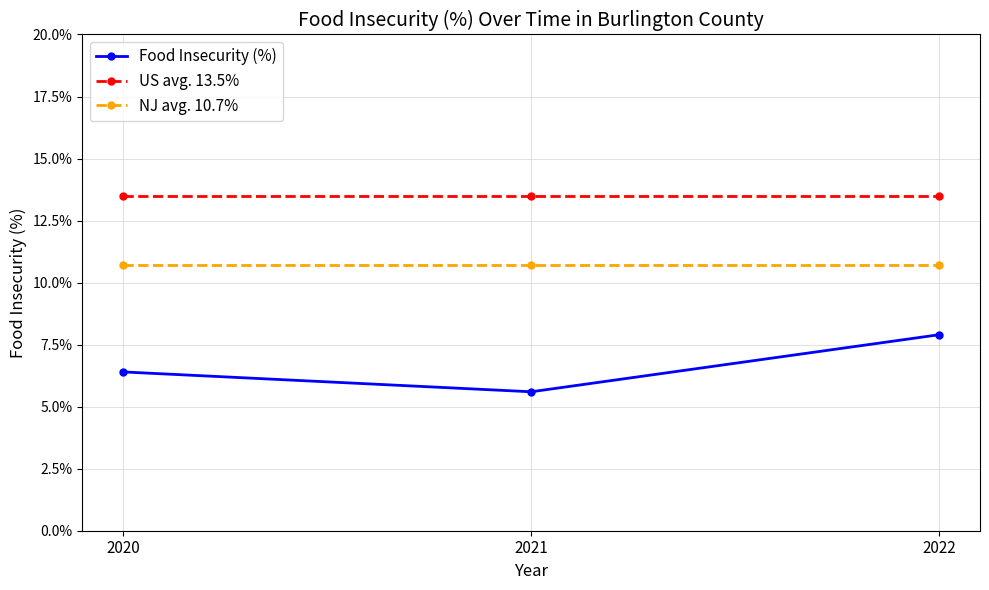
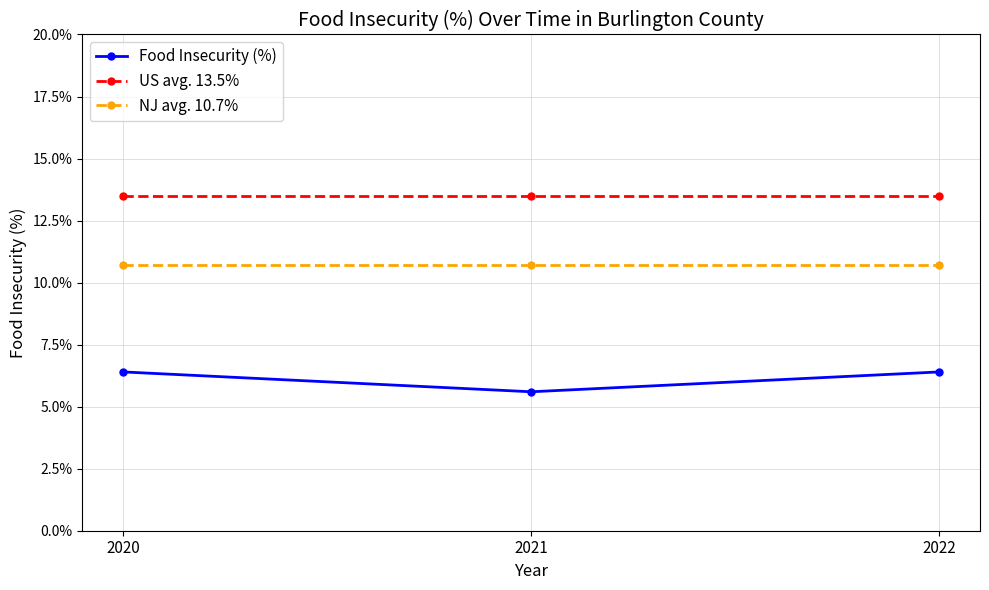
  {
    "Food Insecurity (%)": {
      "2020": "6.4%",
      "2021": "5.6%",
-     "2022": "7.9%"
+     "2022": "6.4%"
    },
    "US avg. 13.5%": {
      "2020": "13.5%",
      "2021": "13.5%",
      "2022": "13.5%"
    },
    "NJ avg. 10.7%": {
      "2020": "10.7%",
      "2021": "10.7%",
      "2022": "10.7%"
    }
  }
